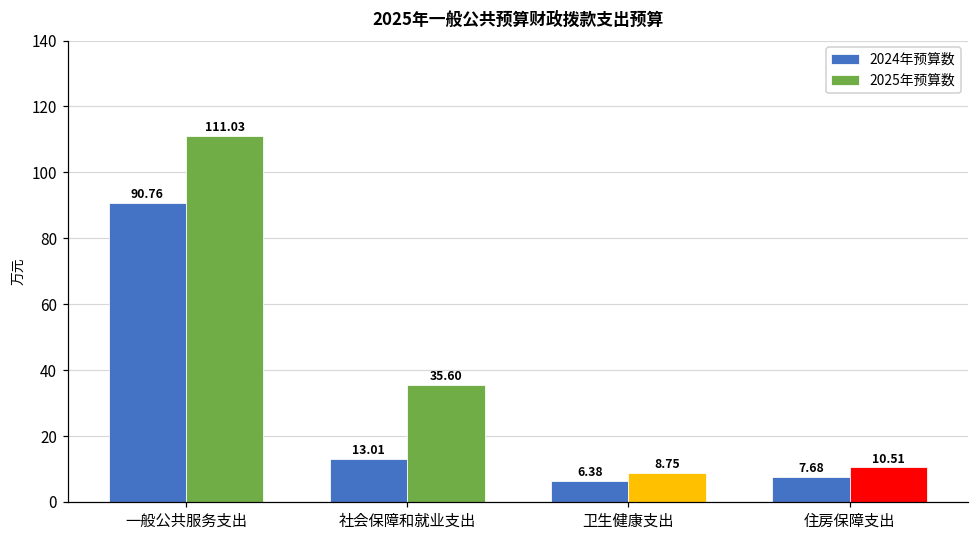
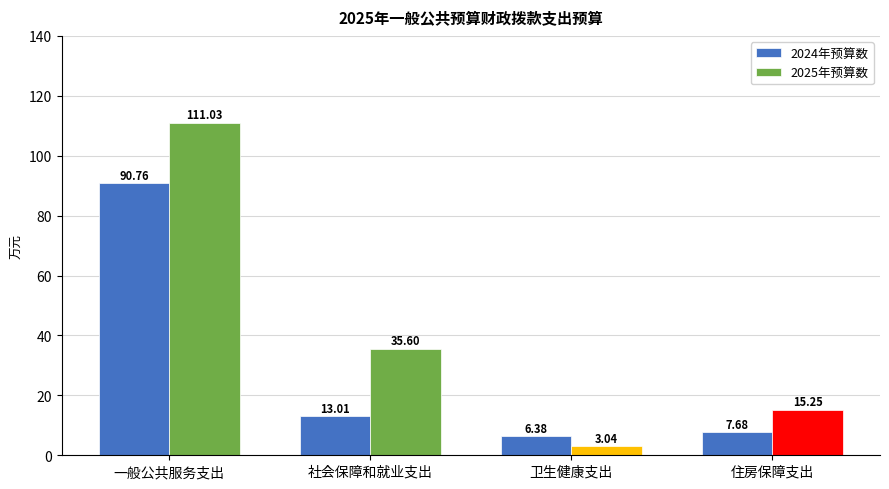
  {
    "2024年预算数": {
      "一般公共服务支出": 90.76,
      "社会保障和就业支出": 13.01,
      "卫生健康支出": 6.38,
      "住房保障支出": 7.68
    },
    "2025年预算数": {
      "一般公共服务支出": 111.03,
      "社会保障和就业支出": 35.60,
-     "卫生健康支出": 8.75,
-     "住房保障支出": 10.51
+     "卫生健康支出": 3.04,
+     "住房保障支出": 15.25
    }
  }
